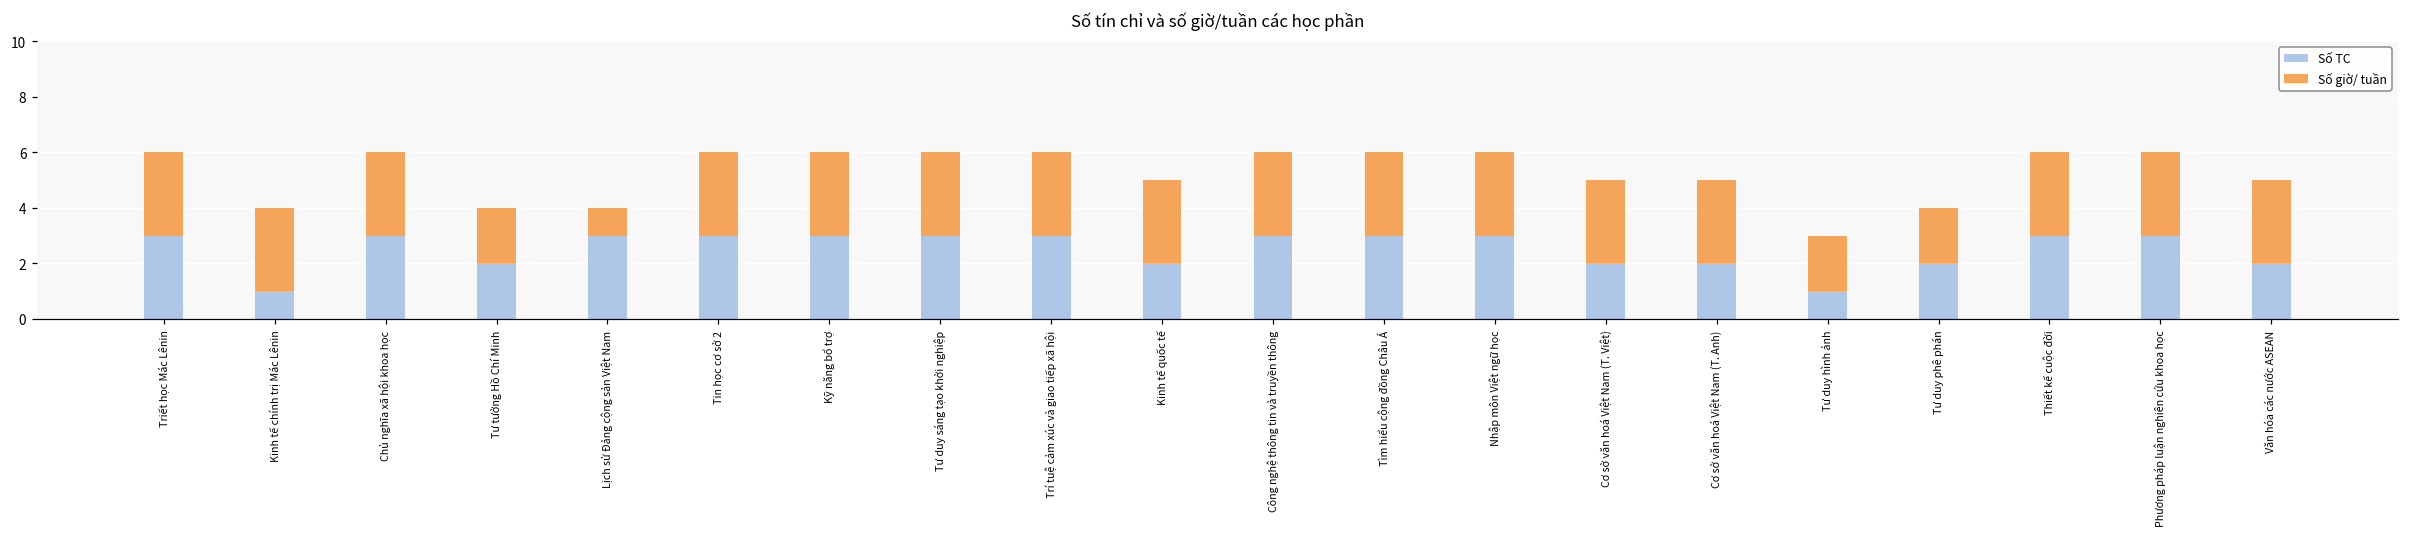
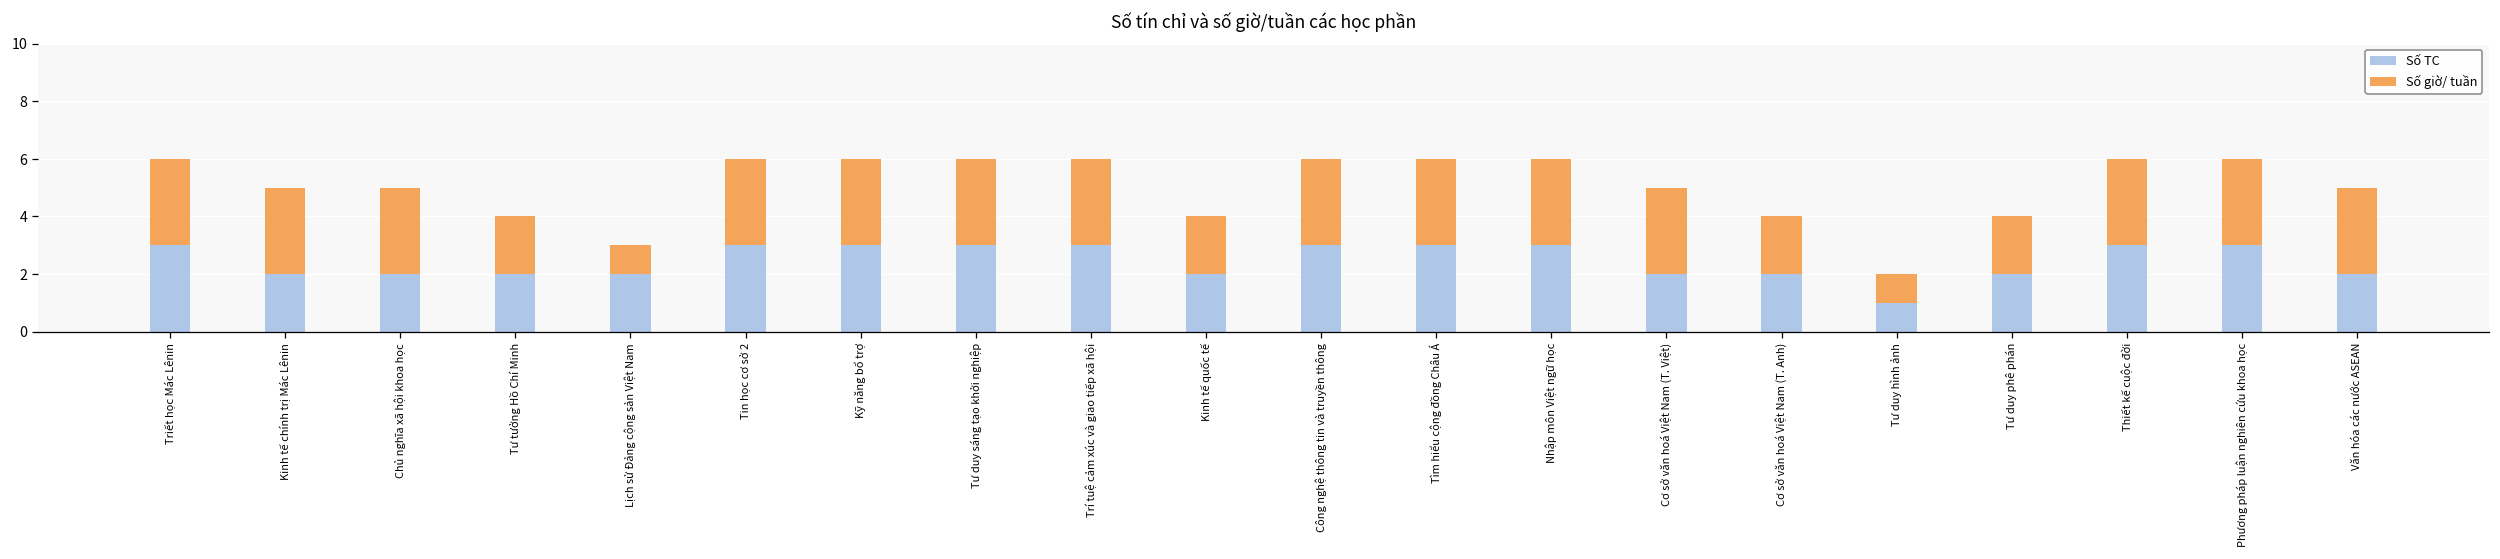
  {
    "Số TC": {
      "Triết học Mác Lênin": 3,
-     "Kinh tế chính trị Mác Lênin": 1,
-     "Chủ nghĩa xã hội khoa học": 3,
+     "Kinh tế chính trị Mác Lênin": 2,
+     "Chủ nghĩa xã hội khoa học": 2,
      "Tư tưởng Hồ Chí Minh": 2,
-     "Lịch sử Đảng cộng sản Việt Nam": 3,
+     "Lịch sử Đảng cộng sản Việt Nam": 2,
      "Tin học cơ sở 2": 3,
      "Kỹ năng bổ trợ": 3,
      "Tư duy sáng tạo khởi nghiệp": 3,
      "Trí tuệ cảm xúc và giao tiếp xã hội": 3,
      "Kinh tế quốc tế": 2,
      "Công nghệ thông tin và truyền thông": 3,
      "Tìm hiểu cộng đồng Châu Á": 3,
      "Nhập môn Việt ngữ học": 3,
      "Cơ sở văn hoá Việt Nam (T. Việt)": 2,
      "Cơ sở văn hoá Việt Nam (T. Anh)": 2,
      "Tư duy hình ảnh": 1,
      "Tư duy phê phán": 2,
      "Thiết kế cuộc đời": 3,
      "Phương pháp luận nghiên cứu khoa học": 3,
      "Văn hóa các nước ASEAN": 2
    },
    "Số giờ/ tuần": {
      "Triết học Mác Lênin": 3,
      "Kinh tế chính trị Mác Lênin": 3,
      "Chủ nghĩa xã hội khoa học": 3,
      "Tư tưởng Hồ Chí Minh": 2,
      "Lịch sử Đảng cộng sản Việt Nam": 1,
      "Tin học cơ sở 2": 3,
      "Kỹ năng bổ trợ": 3,
      "Tư duy sáng tạo khởi nghiệp": 3,
      "Trí tuệ cảm xúc và giao tiếp xã hội": 3,
-     "Kinh tế quốc tế": 3,
+     "Kinh tế quốc tế": 2,
      "Công nghệ thông tin và truyền thông": 3,
      "Tìm hiểu cộng đồng Châu Á": 3,
      "Nhập môn Việt ngữ học": 3,
      "Cơ sở văn hoá Việt Nam (T. Việt)": 3,
-     "Cơ sở văn hoá Việt Nam (T. Anh)": 3,
-     "Tư duy hình ảnh": 2,
+     "Cơ sở văn hoá Việt Nam (T. Anh)": 2,
+     "Tư duy hình ảnh": 1,
      "Tư duy phê phán": 2,
      "Thiết kế cuộc đời": 3,
      "Phương pháp luận nghiên cứu khoa học": 3,
      "Văn hóa các nước ASEAN": 3
    }
  }
